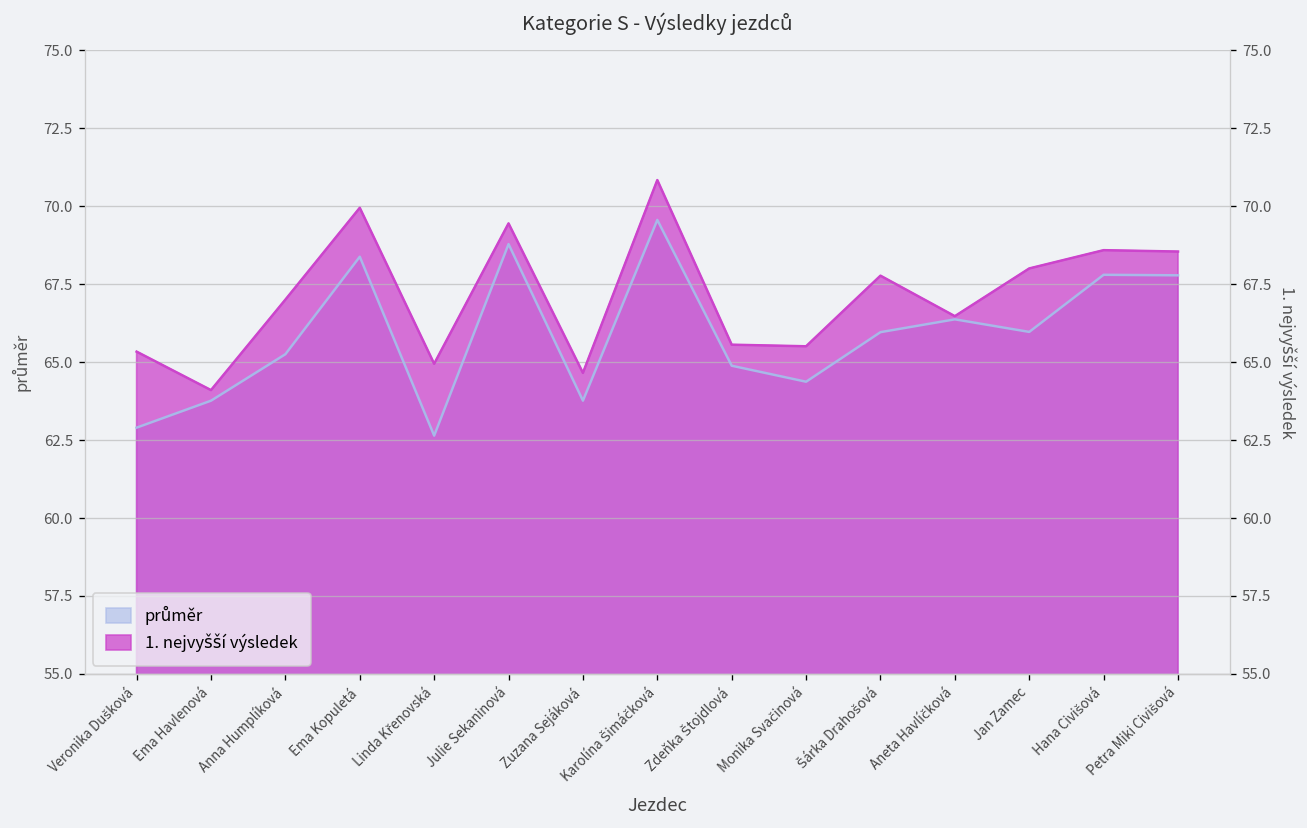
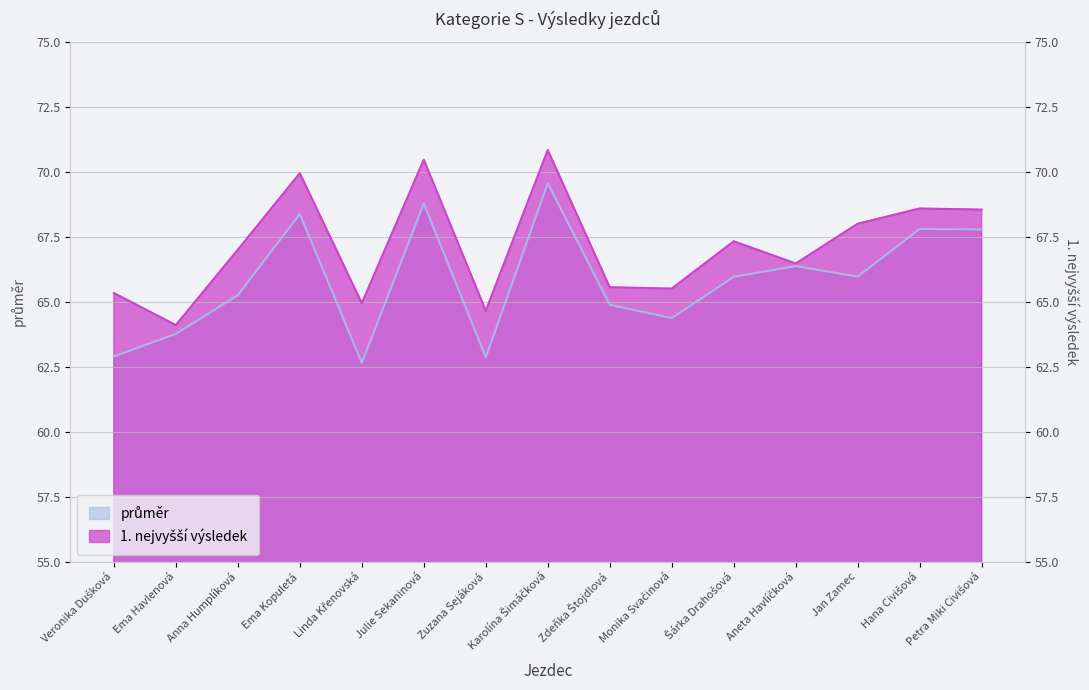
  {
    "průměr": {
      "Veronika Dušková": 62.9,
      "Ema Havlenová": 63.8,
      "Anna Humplíková": 65.3,
      "Ema Kopuletá": 68.4,
      "Linda Křenovská": 62.6,
      "Julie Sekaninová": 68.8,
-     "Zuzana Sejáková": 63.8,
+     "Zuzana Sejáková": 62.9,
      "Karolína Šimáčková": 69.6,
      "Zdeňka Štojdlová": 64.9,
      "Monika Svačinová": 64.4,
      "Šárka Drahošová": 66.0,
      "Aneta Havlíčková": 66.4,
      "Jan Zamec": 66.0,
      "Hana Civišová": 67.8,
      "Petra Miki Civišová": 67.8
    },
    "1. nejvyšší výsledek": {
      "Veronika Dušková": 65.3,
      "Ema Havlenová": 64.1,
      "Anna Humplíková": 67.0,
      "Ema Kopuletá": 69.9,
      "Linda Křenovská": 64.9,
-     "Julie Sekaninová": 69.4,
+     "Julie Sekaninová": 70.5,
      "Zuzana Sejáková": 64.7,
      "Karolína Šimáčková": 70.8,
      "Zdeňka Štojdlová": 65.6,
      "Monika Svačinová": 65.5,
-     "Šárka Drahošová": 67.8,
+     "Šárka Drahošová": 67.3,
      "Aneta Havlíčková": 66.5,
      "Jan Zamec": 68.0,
      "Hana Civišová": 68.6,
      "Petra Miki Civišová": 68.5
    }
  }
